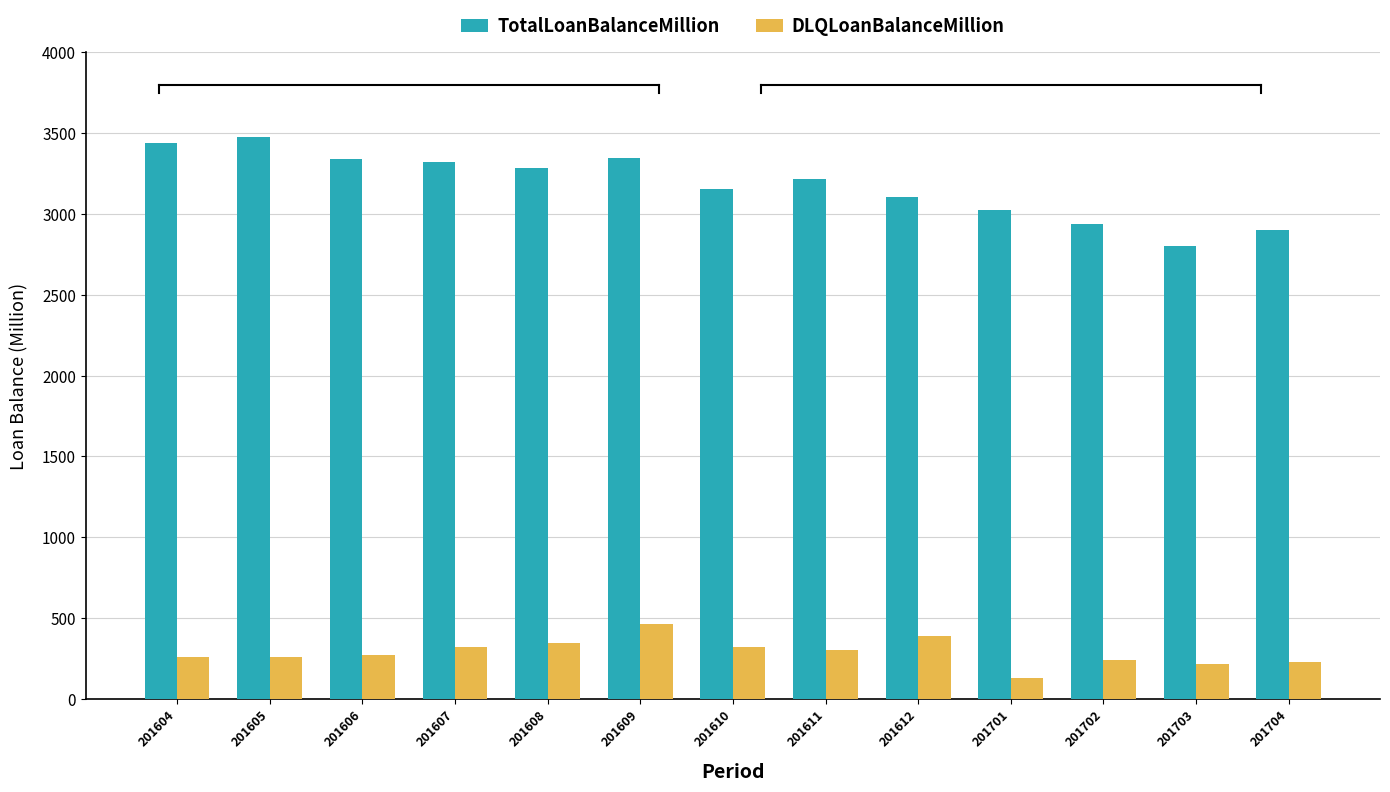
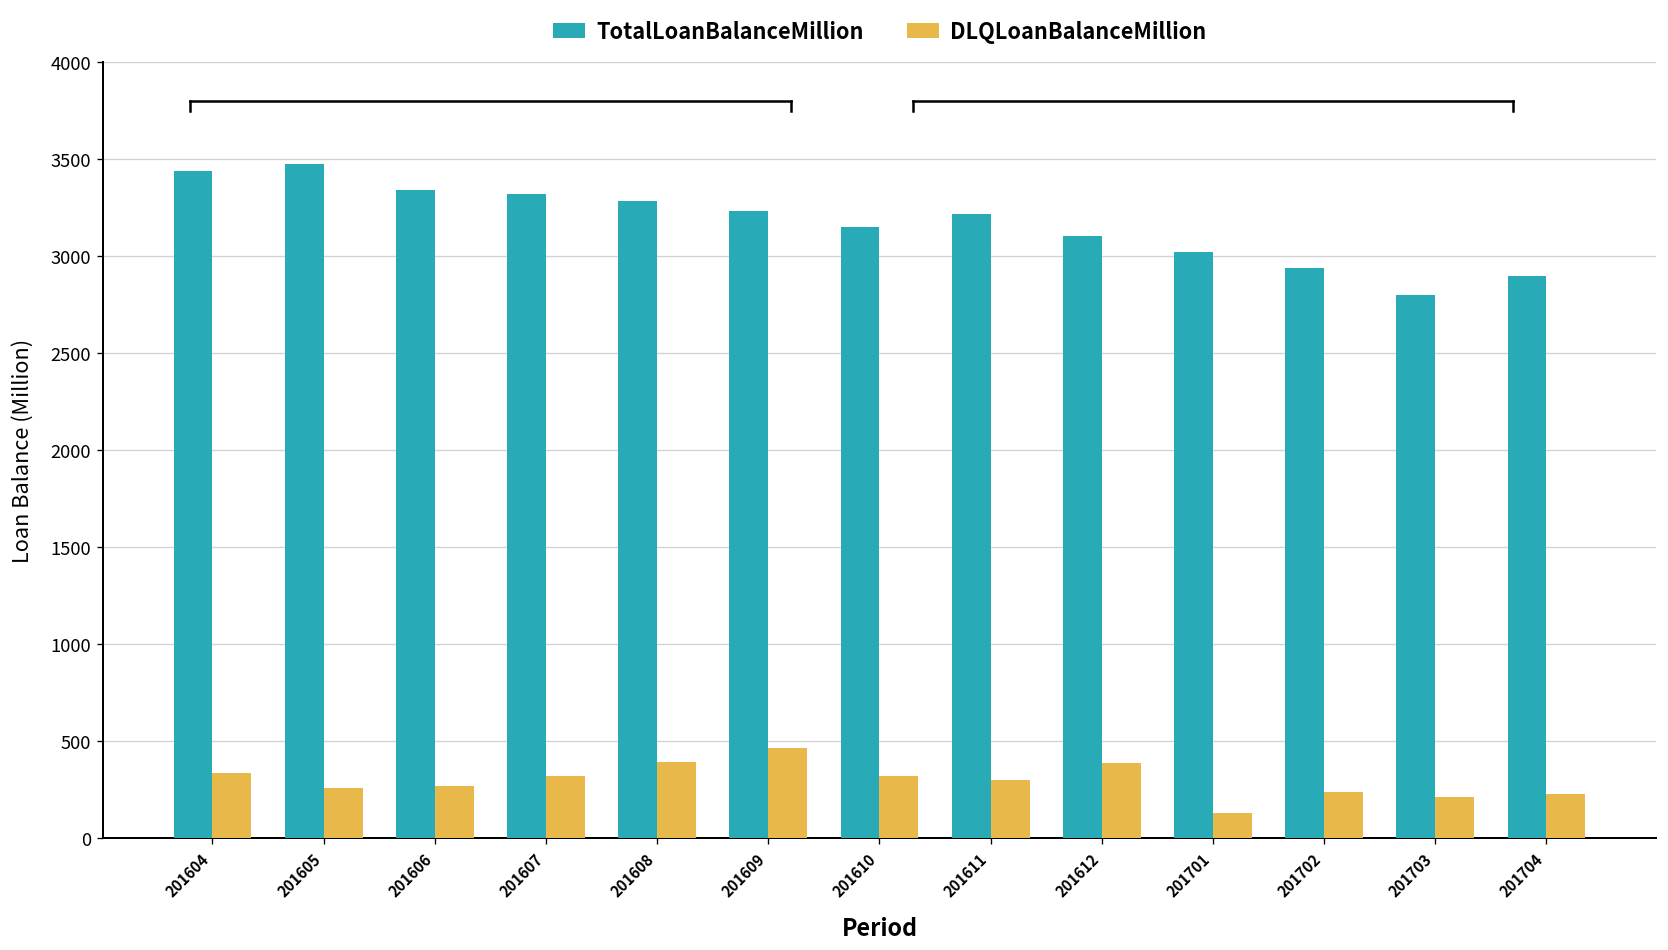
  {
    "TotalLoanBalanceMillion": {
      "201604": 3440,
      "201605": 3480,
      "201606": 3340,
      "201607": 3320,
      "201608": 3280,
-     "201609": 3340,
+     "201609": 3230,
      "201610": 3150,
      "201611": 3220,
      "201612": 3110,
      "201701": 3020,
      "201702": 2940,
      "201703": 2800,
      "201704": 2900
    },
    "DLQLoanBalanceMillion": {
-     "201604": 260,
+     "201604": 340,
      "201605": 260,
      "201606": 270,
      "201607": 320,
-     "201608": 340,
+     "201608": 400,
      "201609": 470,
      "201610": 320,
      "201611": 300,
      "201612": 390,
      "201701": 130,
      "201702": 240,
      "201703": 210,
      "201704": 230
    }
  }
